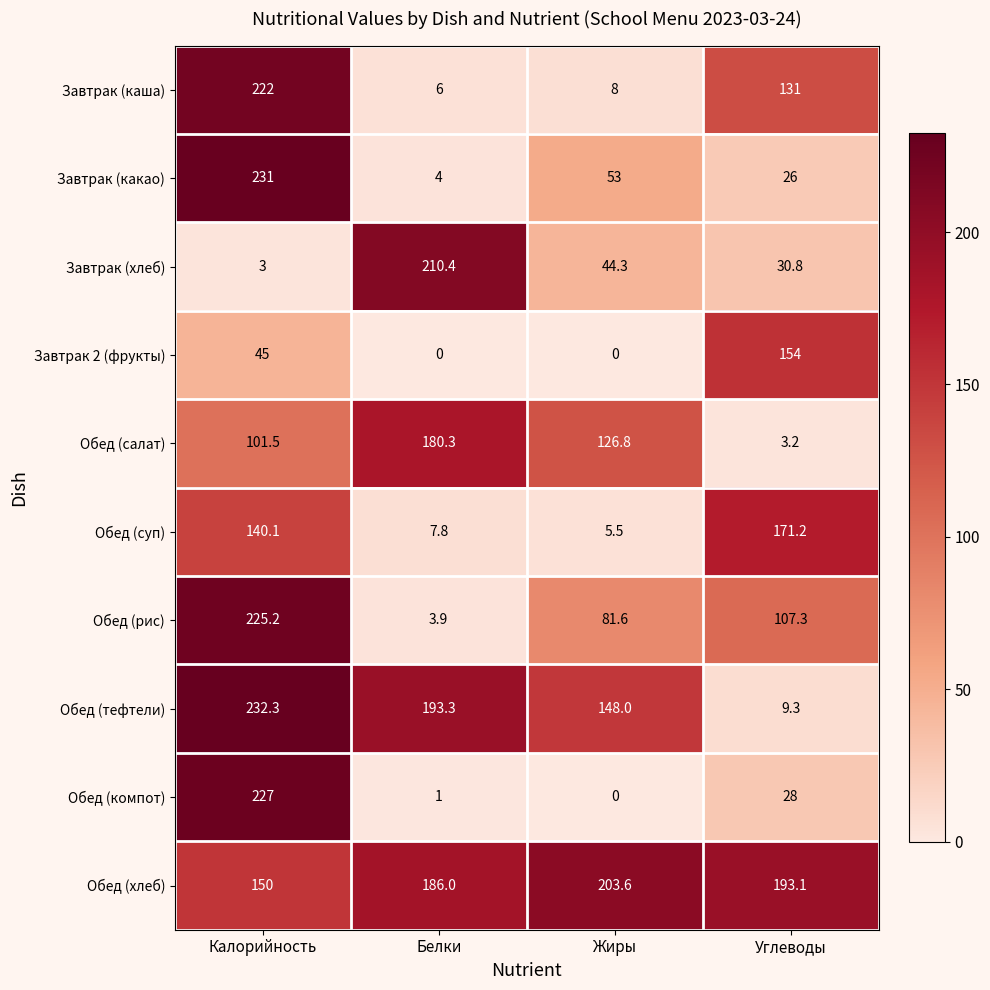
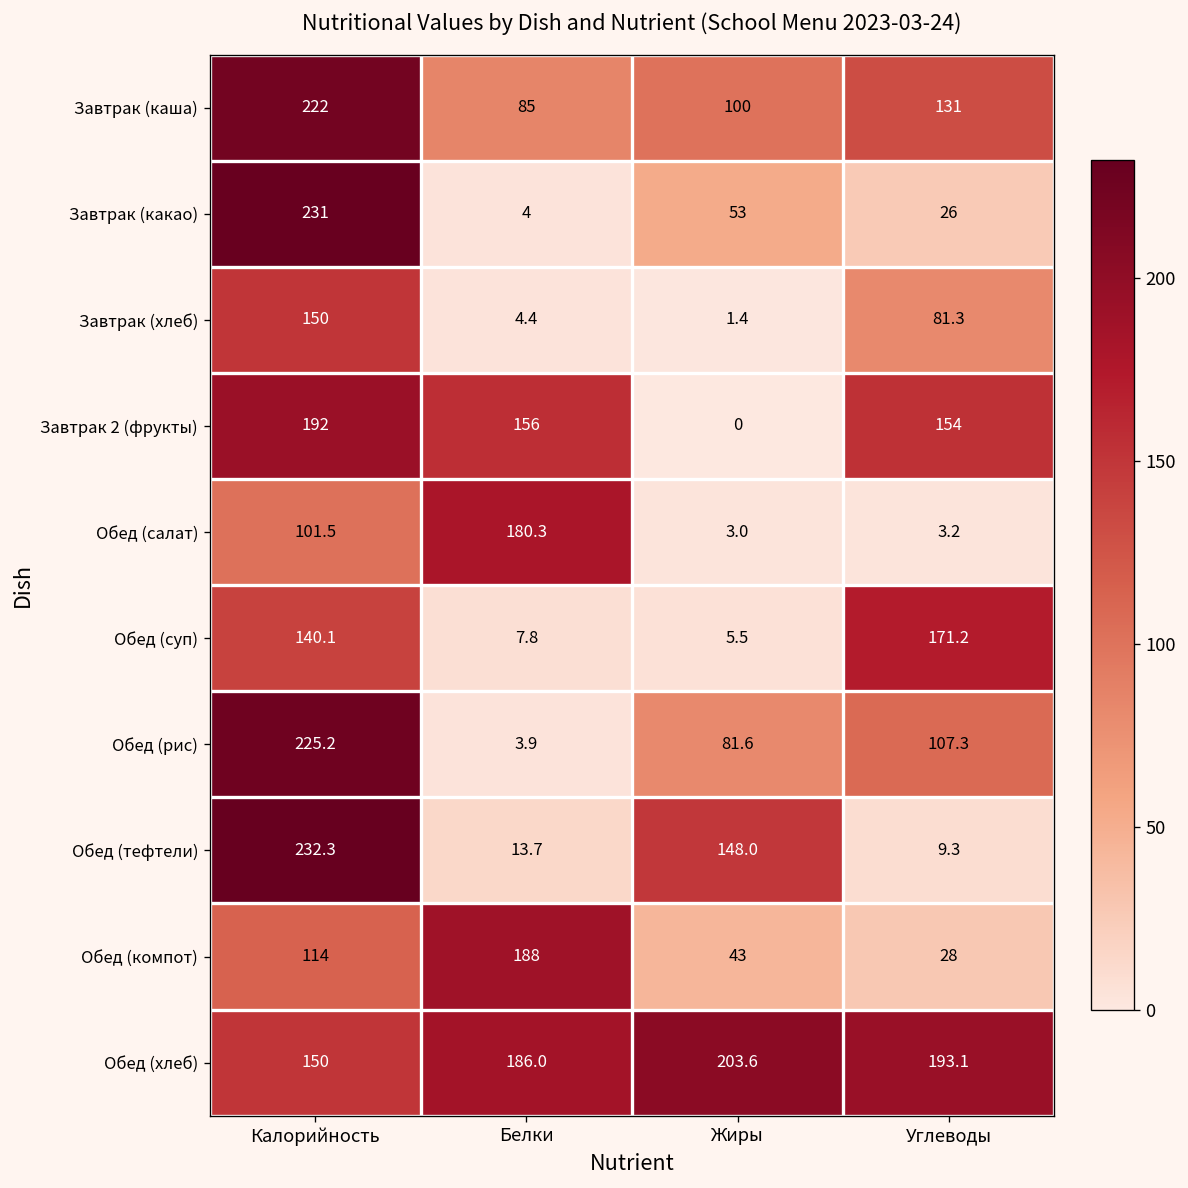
  {
    "Завтрак (каша)": {
      "Калорийность": 222,
-     "Белки": 6,
-     "Жиры": 8,
+     "Белки": 85,
+     "Жиры": 100,
      "Углеводы": 131
    },
    "Завтрак (какао)": {
      "Калорийность": 231,
      "Белки": 4,
      "Жиры": 53,
      "Углеводы": 26
    },
    "Завтрак (хлеб)": {
-     "Калорийность": 3,
-     "Белки": 210.4,
-     "Жиры": 44.3,
-     "Углеводы": 30.8
+     "Калорийность": 150,
+     "Белки": 4.4,
+     "Жиры": 1.4,
+     "Углеводы": 81.3
    },
    "Завтрак 2 (фрукты)": {
-     "Калорийность": 45,
-     "Белки": 0,
+     "Калорийность": 192,
+     "Белки": 156,
      "Жиры": 0,
      "Углеводы": 154
    },
    "Обед (салат)": {
      "Калорийность": 101.5,
      "Белки": 180.3,
-     "Жиры": 126.8,
+     "Жиры": 3.0,
      "Углеводы": 3.2
    },
    "Обед (суп)": {
      "Калорийность": 140.1,
      "Белки": 7.8,
      "Жиры": 5.5,
      "Углеводы": 171.2
    },
    "Обед (рис)": {
      "Калорийность": 225.2,
      "Белки": 3.9,
      "Жиры": 81.6,
      "Углеводы": 107.3
    },
    "Обед (тефтели)": {
      "Калорийность": 232.3,
-     "Белки": 193.3,
+     "Белки": 13.7,
      "Жиры": 148.0,
      "Углеводы": 9.3
    },
    "Обед (компот)": {
-     "Калорийность": 227,
-     "Белки": 1,
-     "Жиры": 0,
+     "Калорийность": 114,
+     "Белки": 188,
+     "Жиры": 43,
      "Углеводы": 28
    },
    "Обед (хлеб)": {
      "Калорийность": 150,
      "Белки": 186.0,
      "Жиры": 203.6,
      "Углеводы": 193.1
    }
  }
